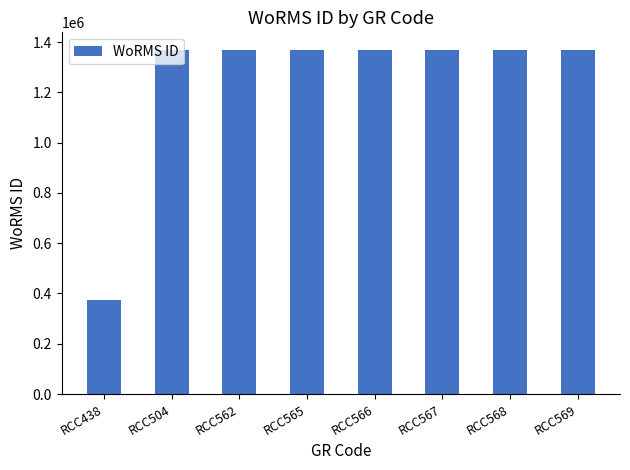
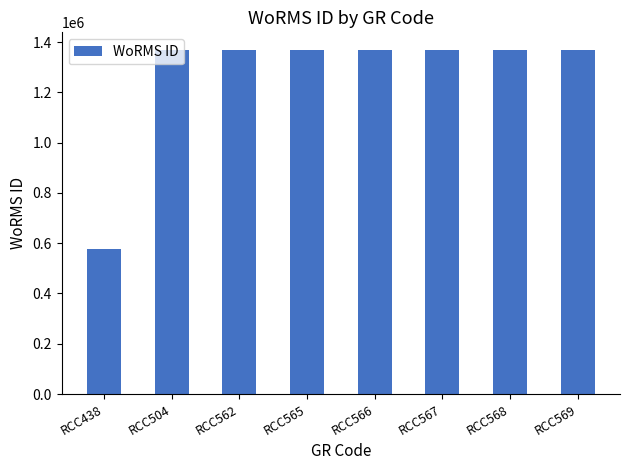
  {
-   "RCC438": 380000,
+   "RCC438": 580000,
    "RCC562": 1370000,
    "RCC565": 1370000,
    "RCC566": 1370000,
    "RCC567": 1370000,
    "RCC568": 1370000,
    "RCC569": 1370000
  }
